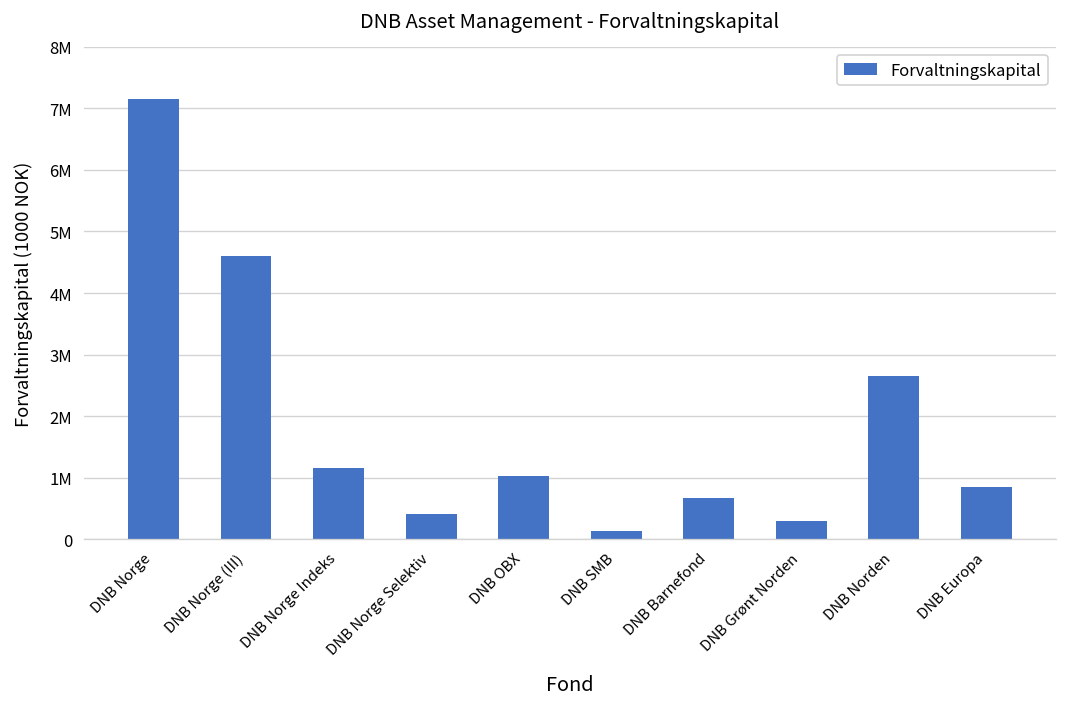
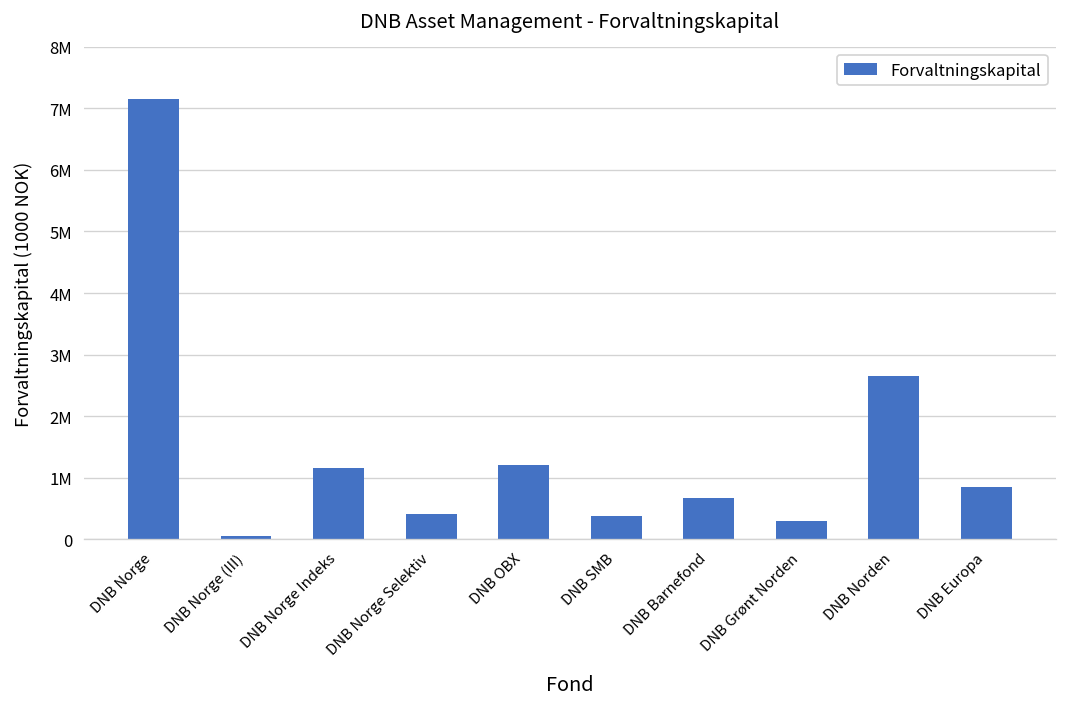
  {
    "DNB Norge": 7100000,
-   "DNB Norge (III)": 4600000,
+   "DNB Norge (III)": 100000,
    "DNB Norge Indeks": 1200000,
    "DNB Norge Selektiv": 400000,
-   "DNB OBX": 1000000,
-   "DNB SMB": 100000,
+   "DNB OBX": 1200000,
+   "DNB SMB": 400000,
    "DNB Barnefond": 700000,
    "DNB Grønt Norden": 300000,
    "DNB Norden": 2700000,
    "DNB Europa": 900000
  }
